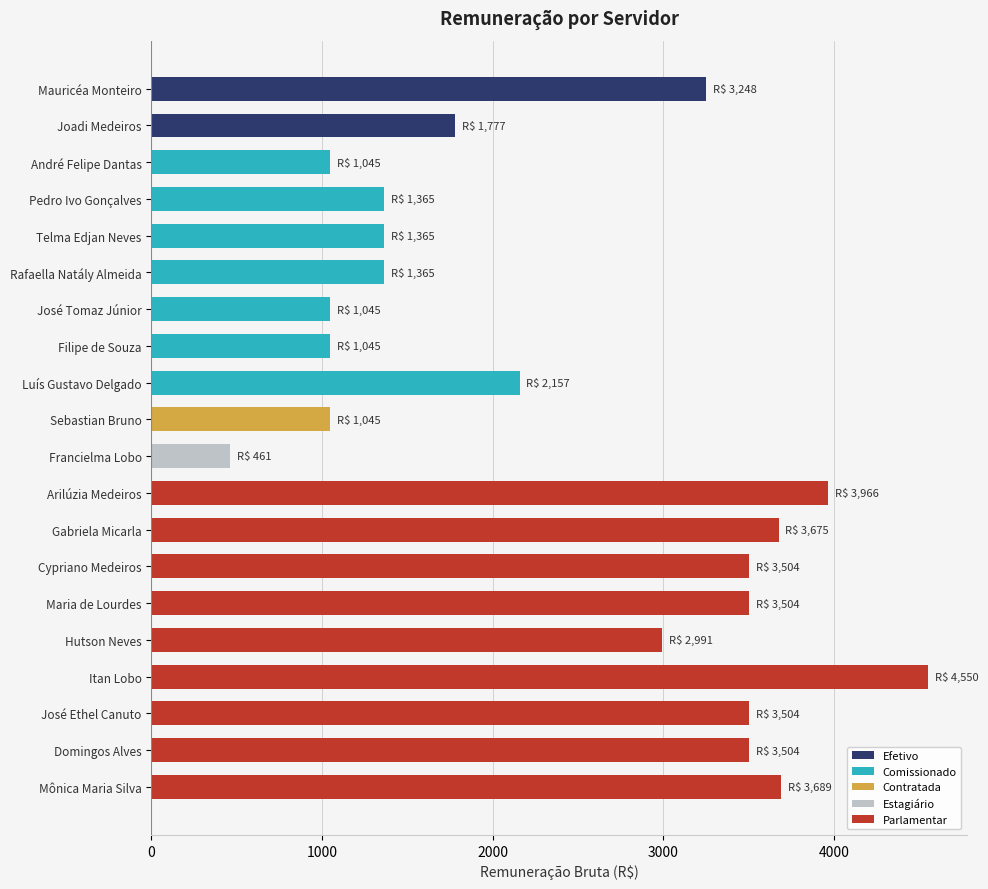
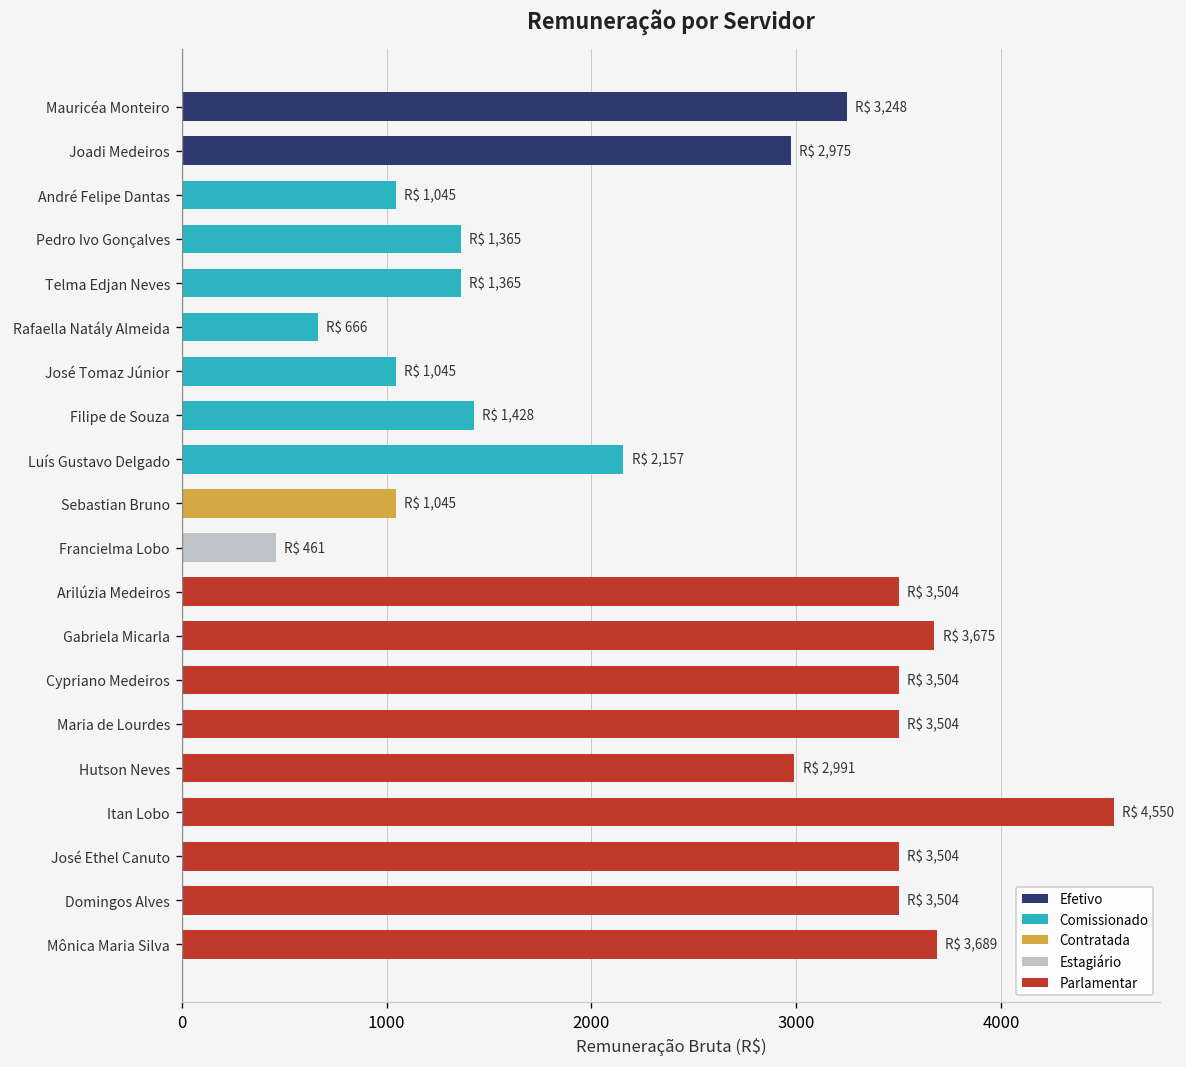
  {
    "Mauricéa Monteiro": "3,248",
-   "Joadi Medeiros": "1,777",
+   "Joadi Medeiros": "2,975",
    "André Felipe Dantas": "1,045",
    "Pedro Ivo Gonçalves": "1,365",
    "Telma Edjan Neves": "1,365",
-   "Rafaella Natály Almeida": "1,365",
+   "Rafaella Natály Almeida": "666",
    "José Tomaz Júnior": "1,045",
-   "Filipe de Souza": "1,045",
+   "Filipe de Souza": "1,428",
    "Luís Gustavo Delgado": "2,157",
    "Sebastian Bruno": "1,045",
    "Francielma Lobo": "461",
-   "Arilúzia Medeiros": "3,966",
+   "Arilúzia Medeiros": "3,504",
    "Gabriela Micarla": "3,675",
    "Cypriano Medeiros": "3,504",
    "Maria de Lourdes": "3,504",
    "Hutson Neves": "2,991",
    "Itan Lobo": "4,550",
    "José Ethel Canuto": "3,504",
    "Domingos Alves": "3,504",
    "Mônica Maria Silva": "3,689"
  }
